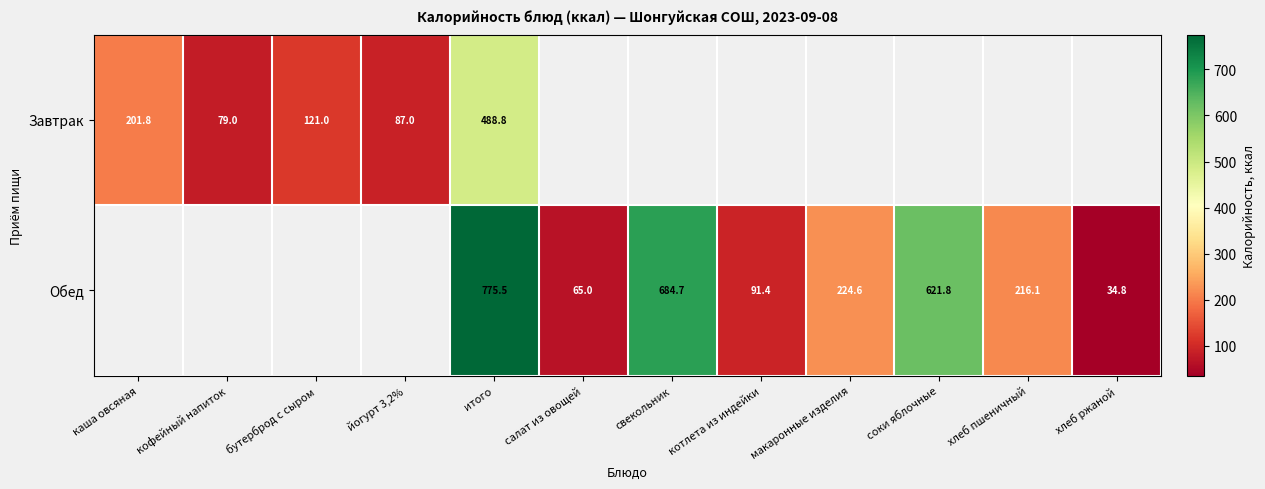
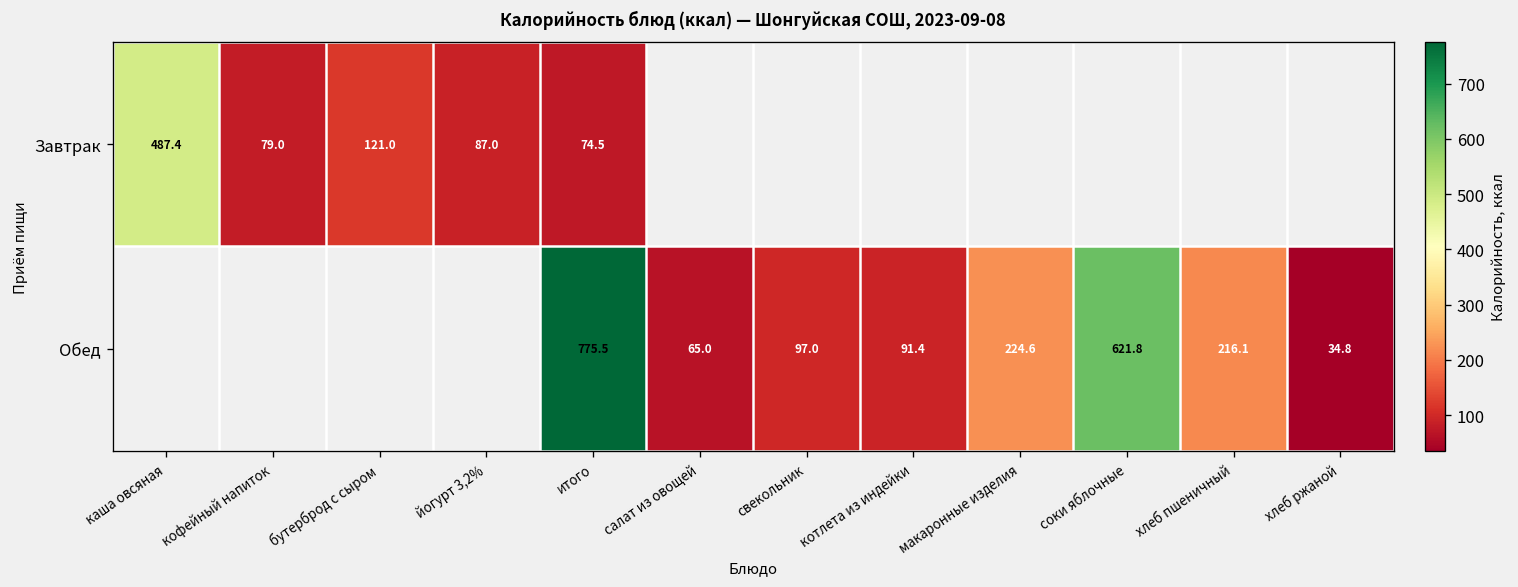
  {
    "Завтрак": {
-     "каша овсяная": 201.8,
+     "каша овсяная": 487.4,
      "кофейный напиток": 79.0,
      "бутерброд с сыром": 121.0,
      "йогурт 3,2%": 87.0,
-     "итого": 488.8
+     "итого": 74.5
    },
    "Обед": {
      "итого": 775.5,
      "салат из овощей": 65.0,
-     "свекольник": 684.7,
+     "свекольник": 97.0,
      "котлета из индейки": 91.4,
      "макаронные изделия": 224.6,
      "соки яблочные": 621.8,
      "хлеб пшеничный": 216.1,
      "хлеб ржаной": 34.8
    }
  }
